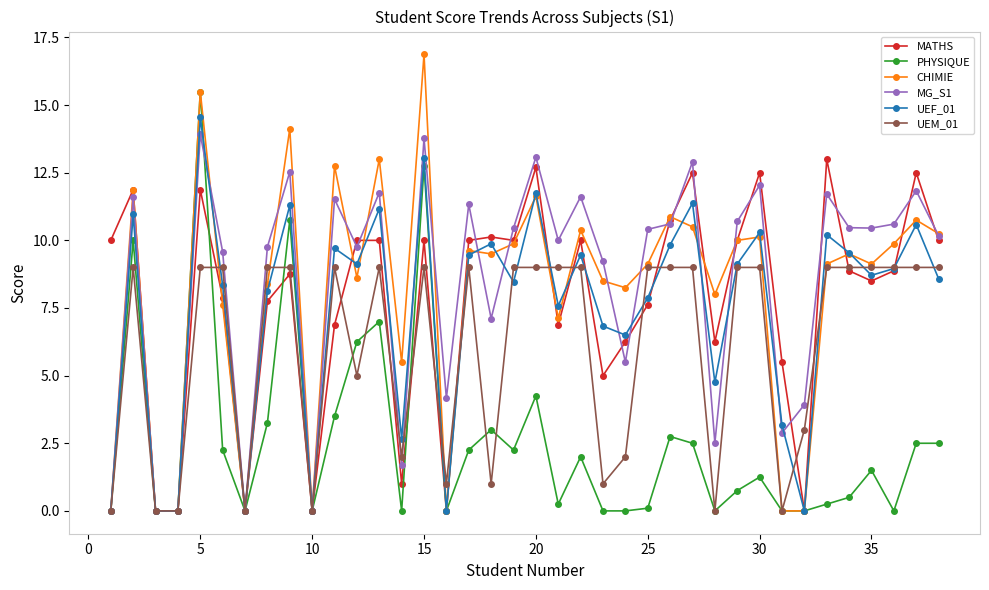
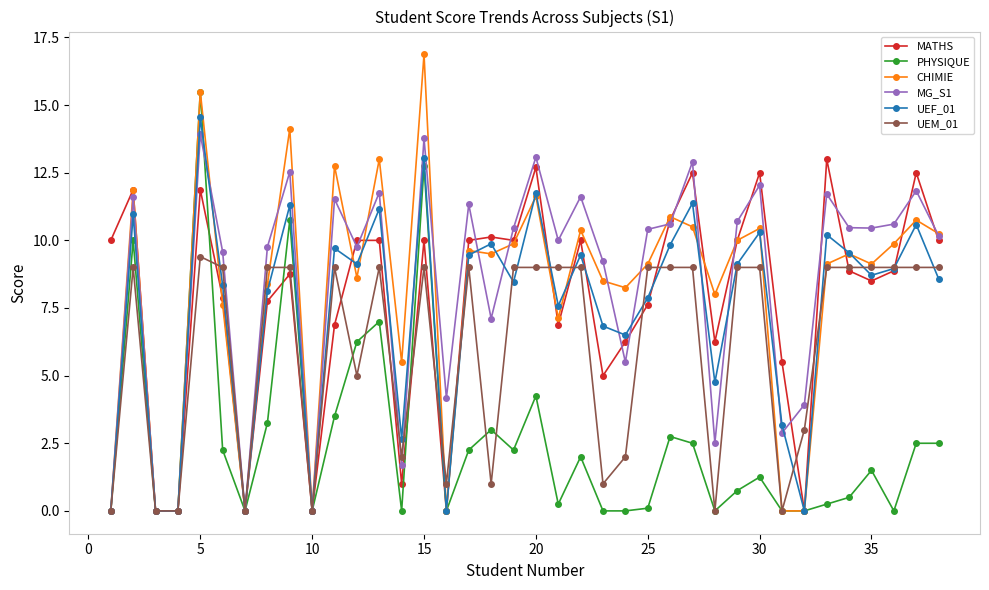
  {
    "MATHS": {
      "5": 11.9,
      "15": 10.0,
      "20": 12.7,
      "25": 7.6,
      "30": 12.5,
      "35": 8.5
    },
    "PHYSIQUE": {
      "15": 12.8,
      "20": 4.3,
      "25": 0.1,
      "30": 1.3,
      "35": 1.5
    },
    "CHIMIE": {
      "15": 16.9,
      "20": 11.6,
      "25": 9.1,
-     "30": 10.1,
+     "30": 10.4,
      "35": 9.1
    },
    "MG_S1": {
      "5": 13.9,
      "15": 13.8,
      "20": 13.1,
      "25": 10.4,
      "30": 12.0,
      "35": 10.5
    },
    "UEF_01": {
      "5": 14.5,
      "15": 13.0,
      "20": 11.8,
      "25": 7.9,
      "30": 10.3,
      "35": 8.7
    },
    "UEM_01": {
-     "5": 9.0,
+     "5": 9.4,
      "15": 9.0,
      "20": 9.0,
      "25": 9.0,
      "30": 9.0,
      "35": 9.0
    }
  }
